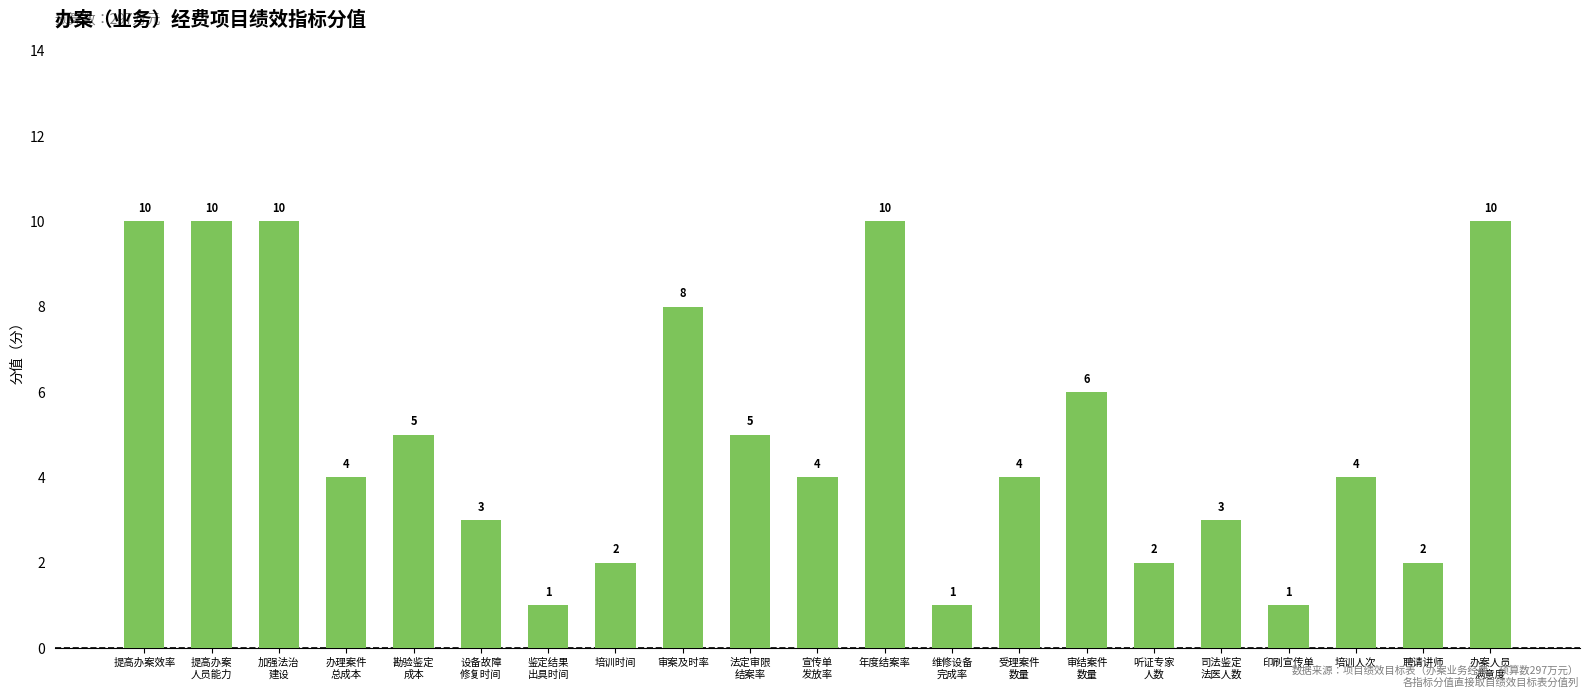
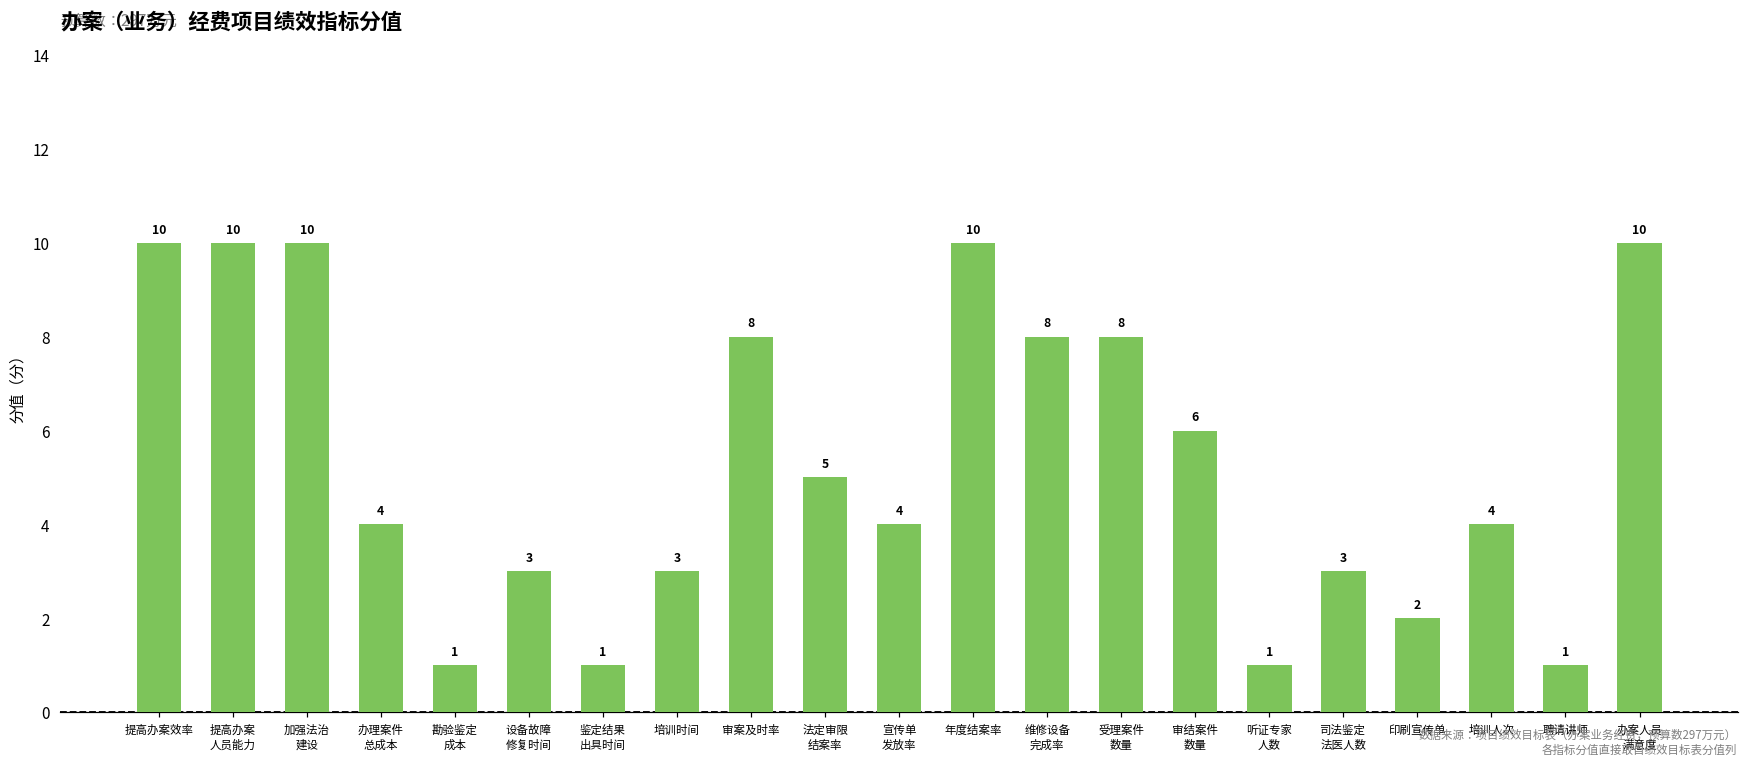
  {
    "提高办案效率": 10,
    "提高办案 人员能力": 10,
    "加强法治 建设": 10,
    "办理案件 总成本": 4,
-   "勘验鉴定 成本": 5,
+   "勘验鉴定 成本": 1,
    "设备故障 修复时间": 3,
    "鉴定结果 出具时间": 1,
-   "培训时间": 2,
+   "培训时间": 3,
    "审案及时率": 8,
    "法定审限 结案率": 5,
    "宣传单 发放率": 4,
    "年度结案率": 10,
-   "维修设备 完成率": 1,
-   "受理案件 数量": 4,
+   "维修设备 完成率": 8,
+   "受理案件 数量": 8,
    "审结案件 数量": 6,
-   "听证专家 人数": 2,
+   "听证专家 人数": 1,
    "司法鉴定 法医人数": 3,
-   "印刷宣传单": 1,
+   "印刷宣传单": 2,
    "培训人次": 4,
-   "聘请讲师": 2,
+   "聘请讲师": 1,
    "办案人员 满意度": 10
  }
